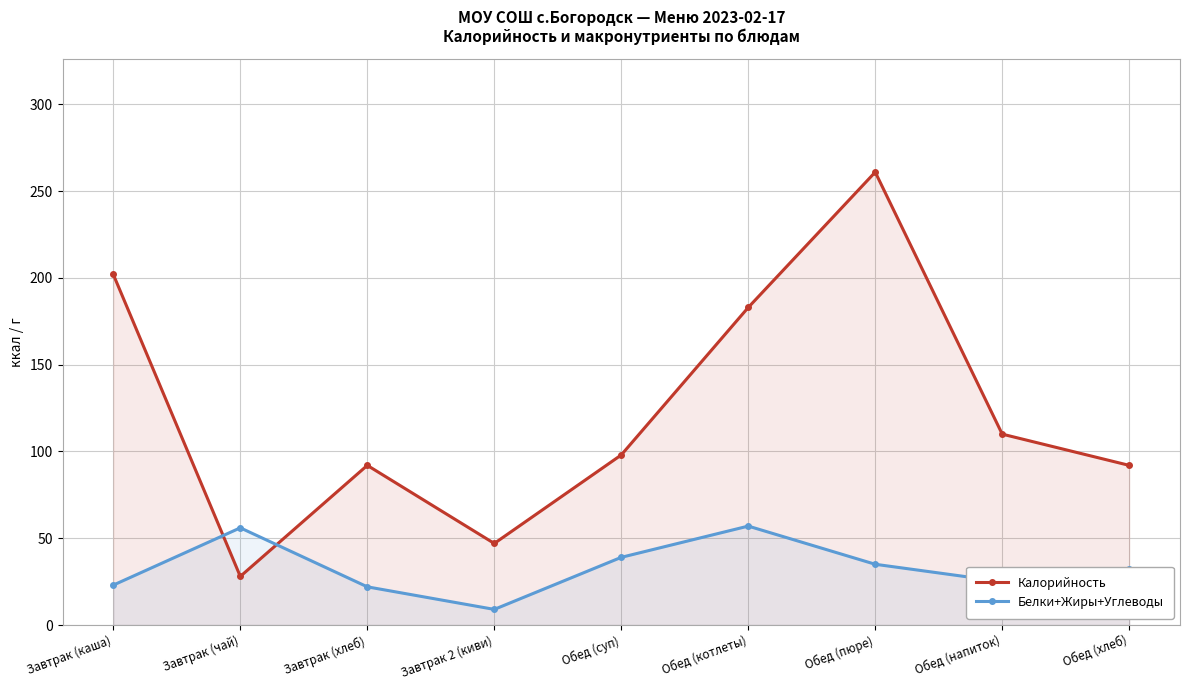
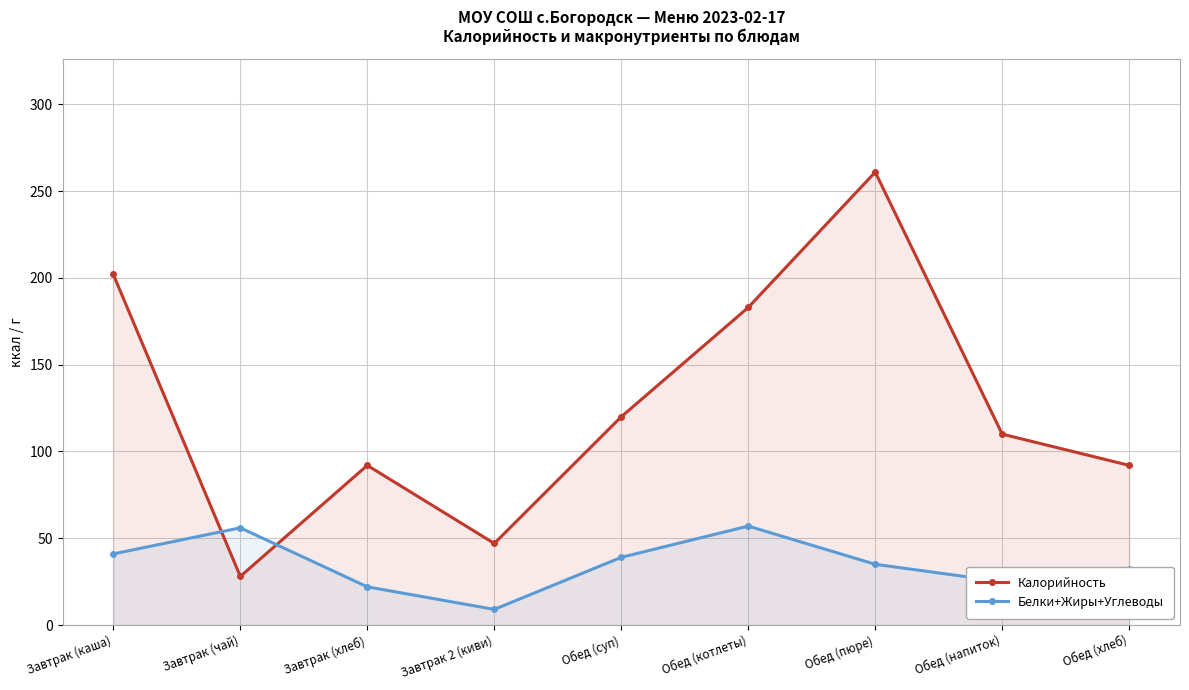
  {
    "Калорийность": {
      "Завтрак (каша)": 202,
      "Завтрак (чай)": 28,
      "Завтрак (хлеб)": 92,
      "Завтрак 2 (киви)": 47,
-     "Обед (суп)": 98,
+     "Обед (суп)": 120,
      "Обед (котлеты)": 183,
      "Обед (пюре)": 261,
      "Обед (напиток)": 110,
      "Обед (хлеб)": 92
    },
    "Белки+Жиры+Углеводы": {
-     "Завтрак (каша)": 23,
+     "Завтрак (каша)": 41,
      "Завтрак (чай)": 56,
      "Завтрак (хлеб)": 22,
      "Завтрак 2 (киви)": 9,
      "Обед (суп)": 39,
      "Обед (котлеты)": 57,
      "Обед (пюре)": 35
    }
  }
